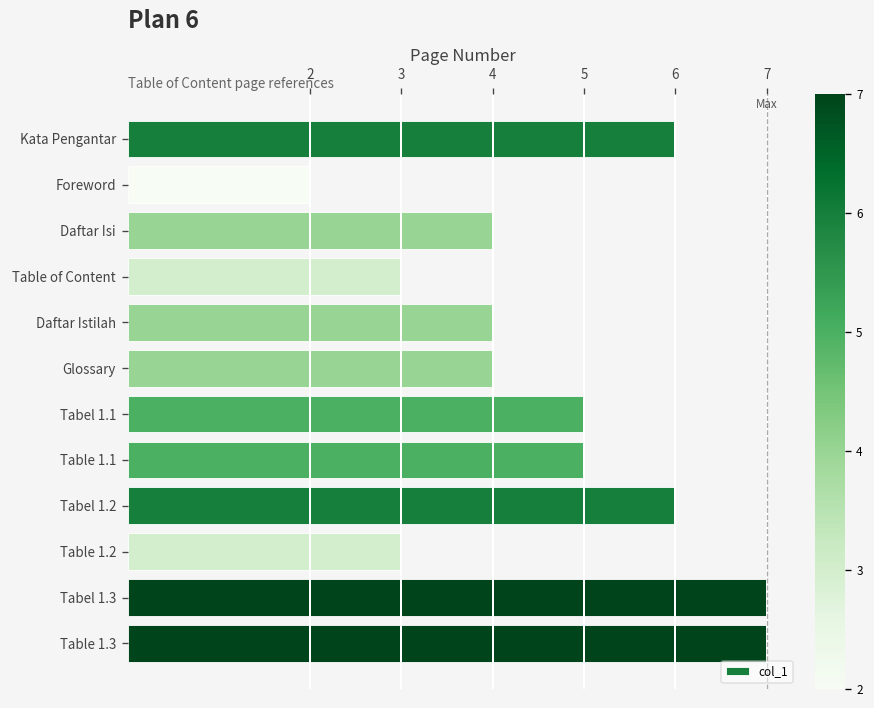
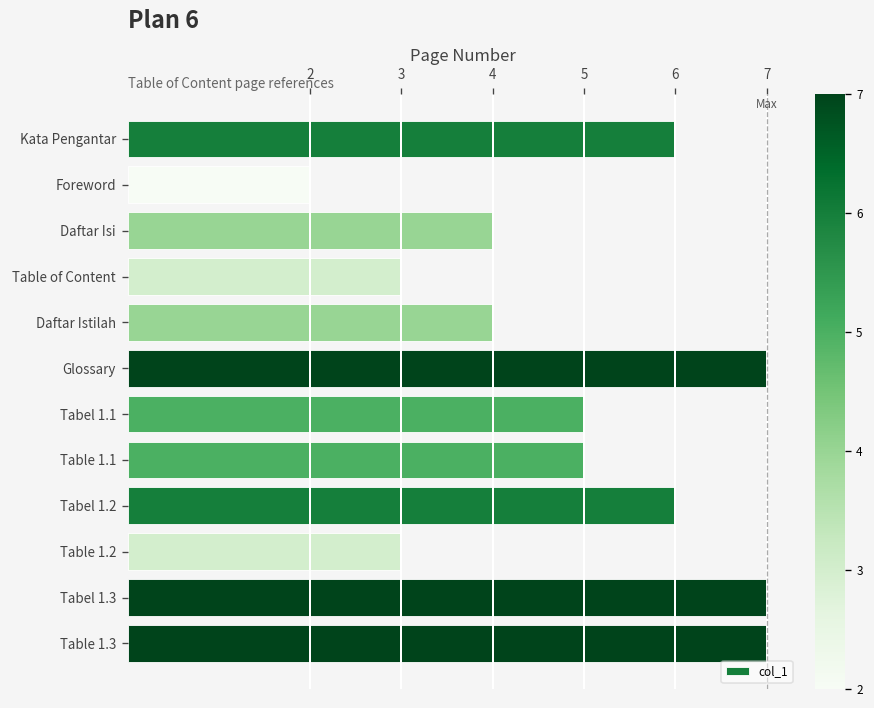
  {
    "Kata Pengantar": 6,
    "Foreword": 2,
    "Daftar Isi": 4,
    "Table of Content": 3,
    "Daftar Istilah": 4,
-   "Glossary": 4,
+   "Glossary": 7,
    "Tabel 1.1": 5,
    "Table 1.1": 5,
    "Tabel 1.2": 6,
    "Table 1.2": 3,
    "Tabel 1.3": 7,
    "Table 1.3": 7
  }
